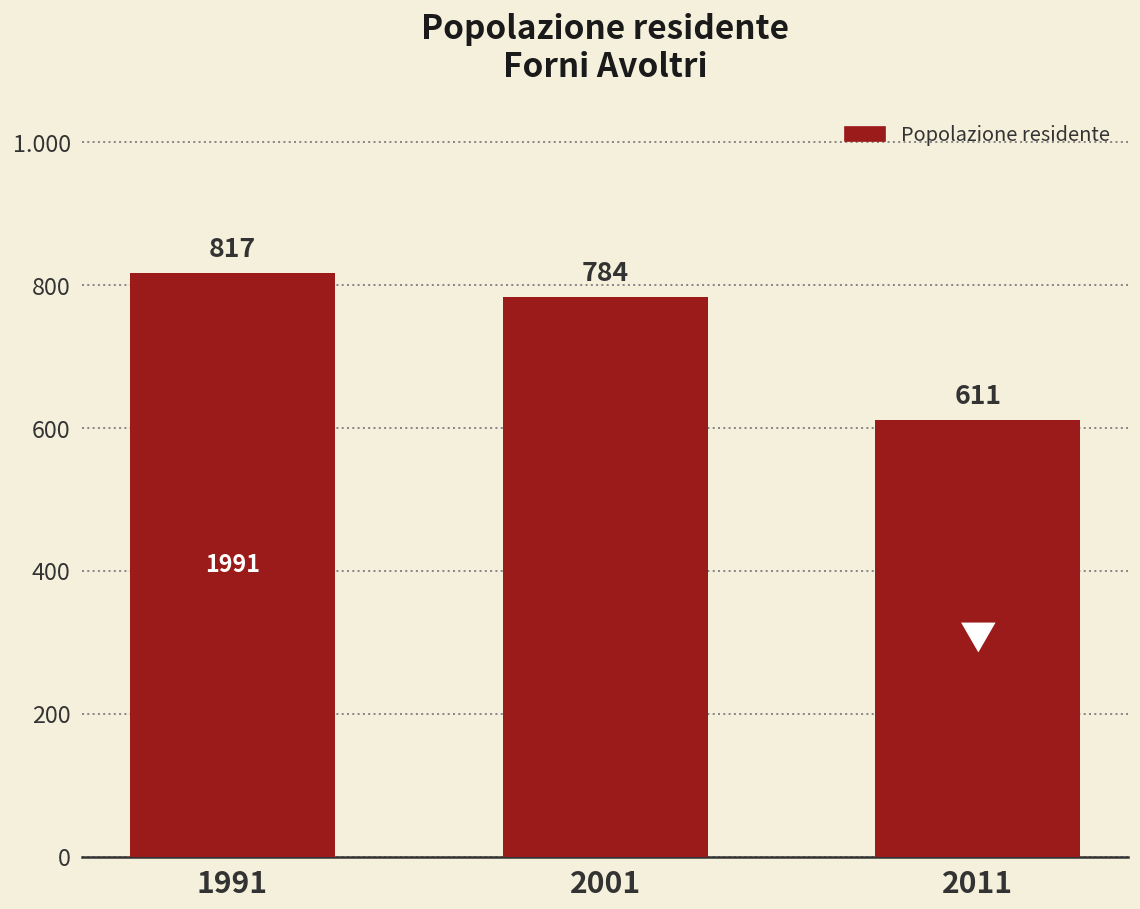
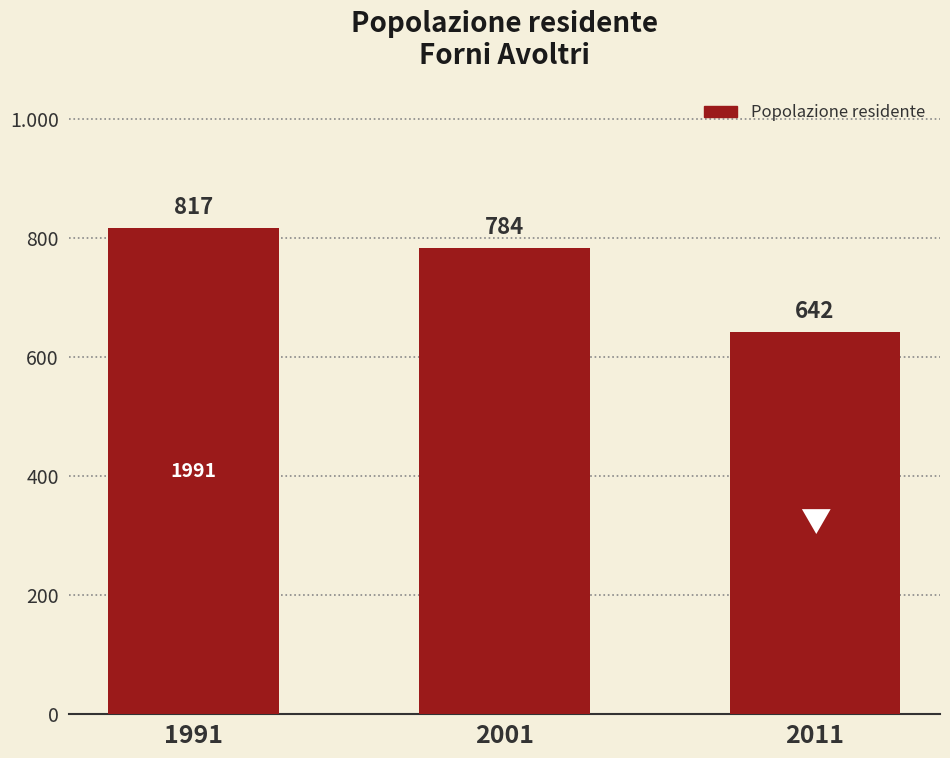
  {
    "1991": 817,
    "2001": 784,
-   "2011": 611
+   "2011": 642
  }
